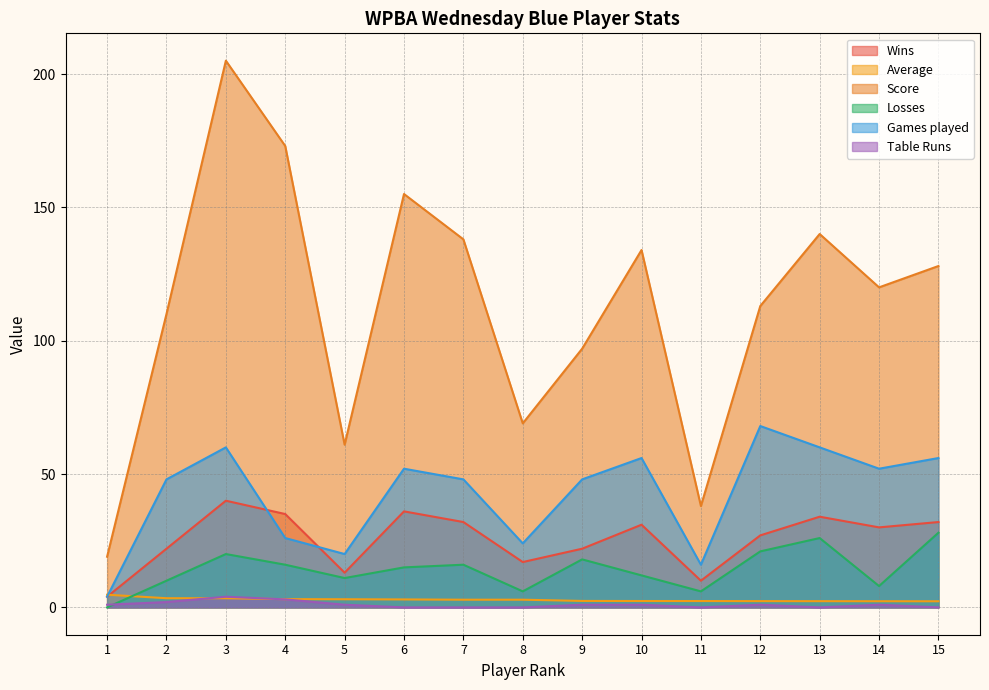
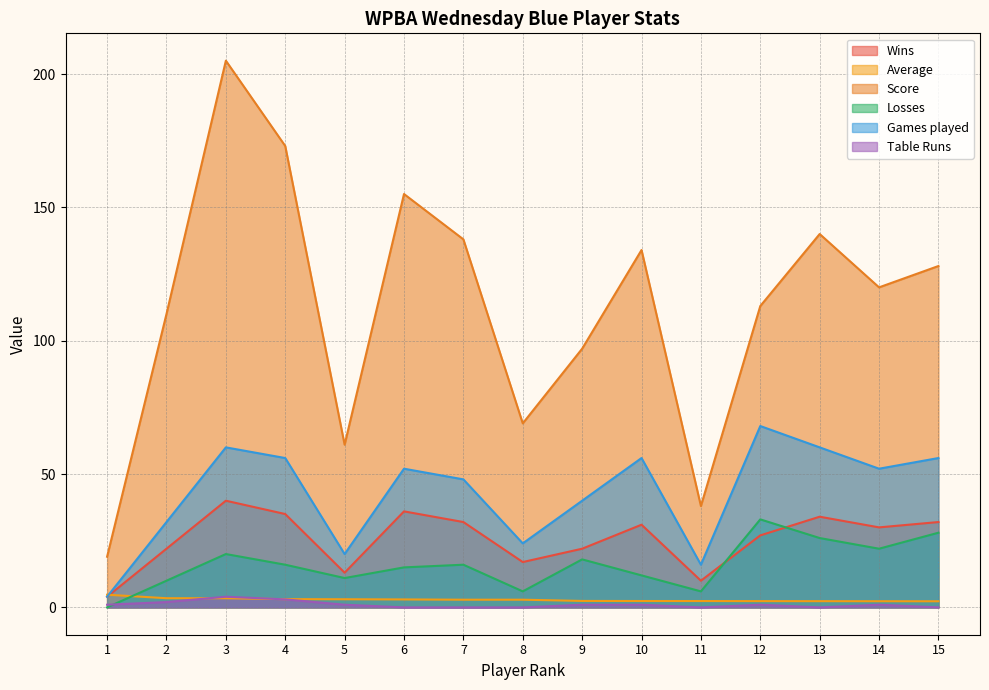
  {
    "Losses": {
      "1": 0,
      "2": 10,
      "3": 20,
      "4": 16,
      "5": 11,
      "6": 15,
      "7": 16,
      "8": 6,
      "9": 18,
      "10": 12,
      "11": 6,
-     "12": 21,
+     "12": 33,
      "13": 26,
-     "14": 8,
+     "14": 22,
      "15": 28
    },
    "Games played": {
-     "2": 48,
+     "2": 32,
      "3": 60,
-     "4": 26,
+     "4": 56,
      "5": 20,
      "6": 52,
      "7": 48,
      "8": 24,
-     "9": 48,
+     "9": 40,
      "10": 56,
      "11": 16,
      "12": 68,
      "13": 60,
      "14": 52,
      "15": 56
    },
    "Table Runs": {
      "1": 1,
      "2": 2,
      "5": 1,
      "6": 0,
      "7": 0,
      "8": 0,
      "9": 1,
      "10": 1,
      "11": 0,
      "12": 1,
      "13": 0,
      "14": 1,
      "15": 0
    }
  }
